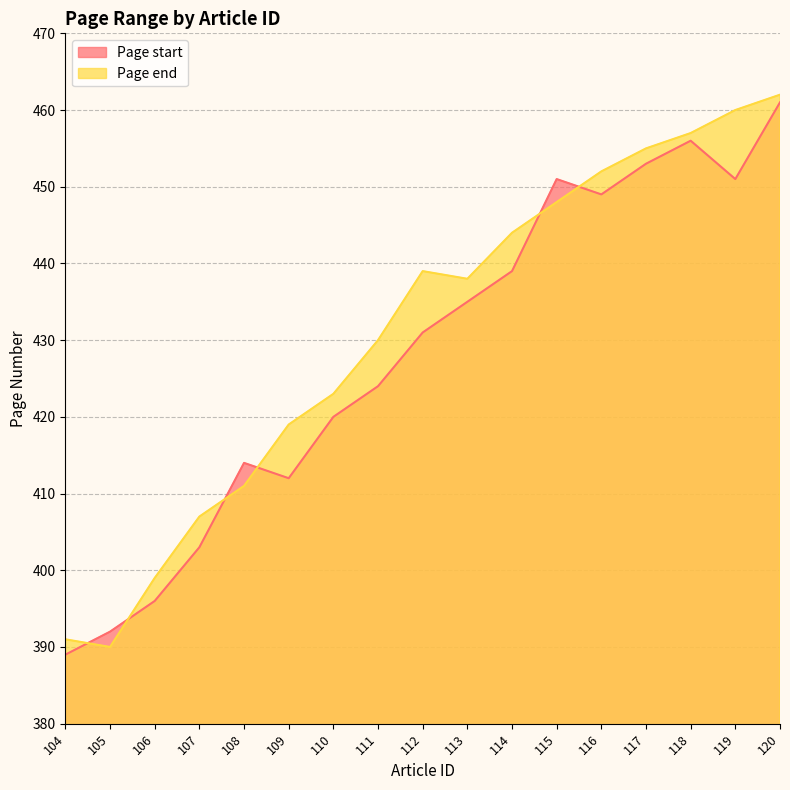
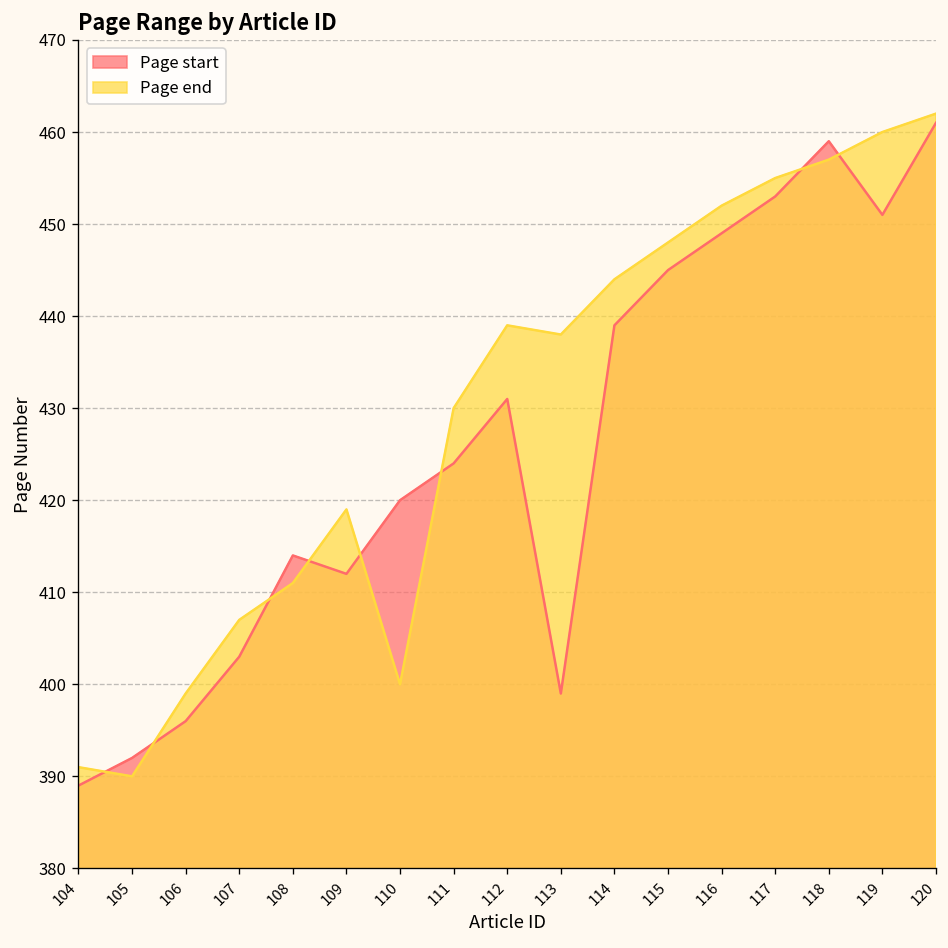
  {
    "Page start": {
      "104": 389,
      "105": 392,
      "106": 396,
      "107": 403,
      "108": 414,
      "109": 412,
      "110": 420,
      "111": 424,
      "112": 431,
-     "113": 435,
+     "113": 399,
      "114": 439,
-     "115": 451,
+     "115": 445,
      "116": 449,
      "117": 453,
-     "118": 456,
+     "118": 459,
      "119": 451,
      "120": 461
    },
    "Page end": {
      "104": 391,
      "105": 390,
      "106": 399,
      "107": 407,
      "108": 411,
      "109": 419,
-     "110": 423,
+     "110": 400,
      "111": 430,
      "112": 439,
      "113": 438,
      "114": 444,
      "115": 448,
      "116": 452,
      "117": 455,
      "118": 457,
      "119": 460,
      "120": 462
    }
  }
